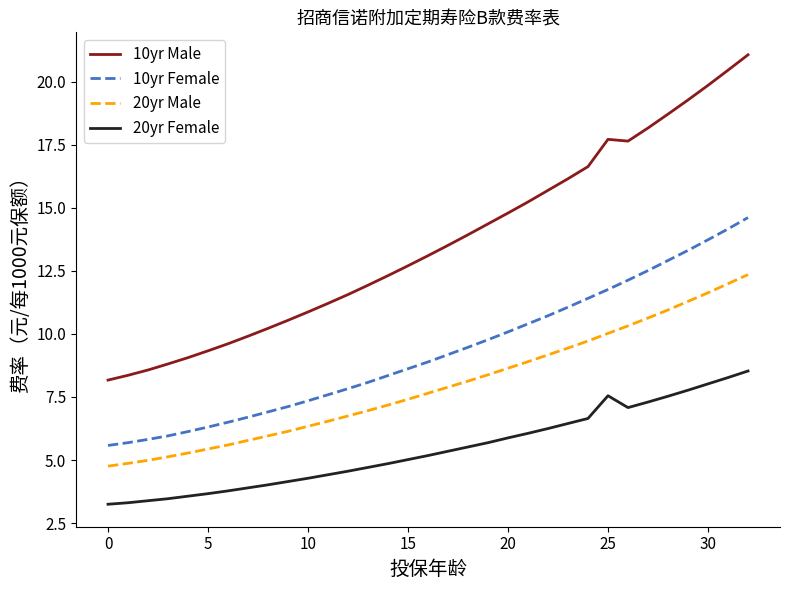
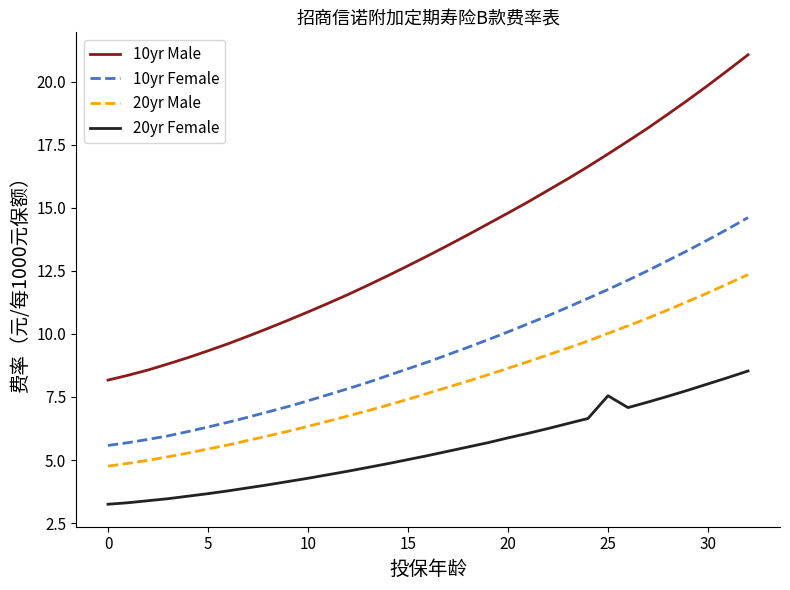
  {
    "10yr Male": {
      "0": 8.2,
      "5": 9.3,
      "10": 10.9,
      "15": 12.7,
      "20": 14.8,
-     "25": 17.7,
+     "25": 17.1,
      "30": 19.9
    },
    "10yr Female": {
      "0": 5.6,
      "5": 6.3,
      "10": 7.4,
      "15": 8.6,
      "20": 10.1,
      "25": 11.8,
      "30": 13.7
    },
    "20yr Male": {
      "0": 4.8,
      "5": 5.4,
      "10": 6.3,
      "15": 7.4,
      "20": 8.6,
      "25": 10.0,
      "30": 11.6
    },
    "20yr Female": {
      "0": 3.3,
      "5": 3.7,
      "10": 4.3,
      "15": 5.0,
      "20": 5.9,
      "25": 7.6,
      "30": 8.0
    }
  }
